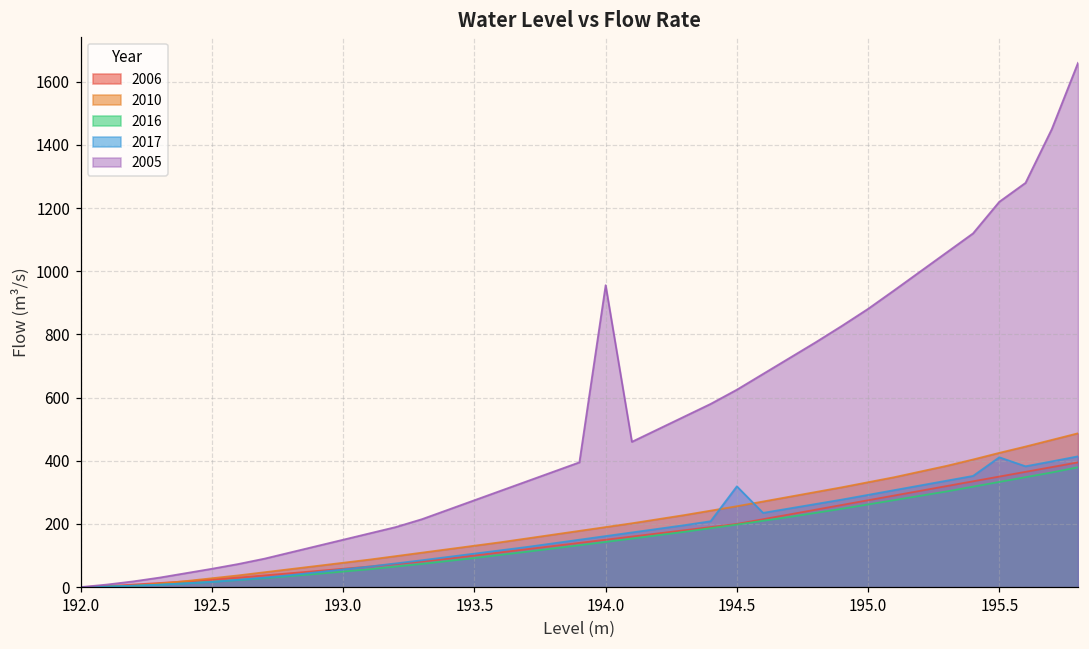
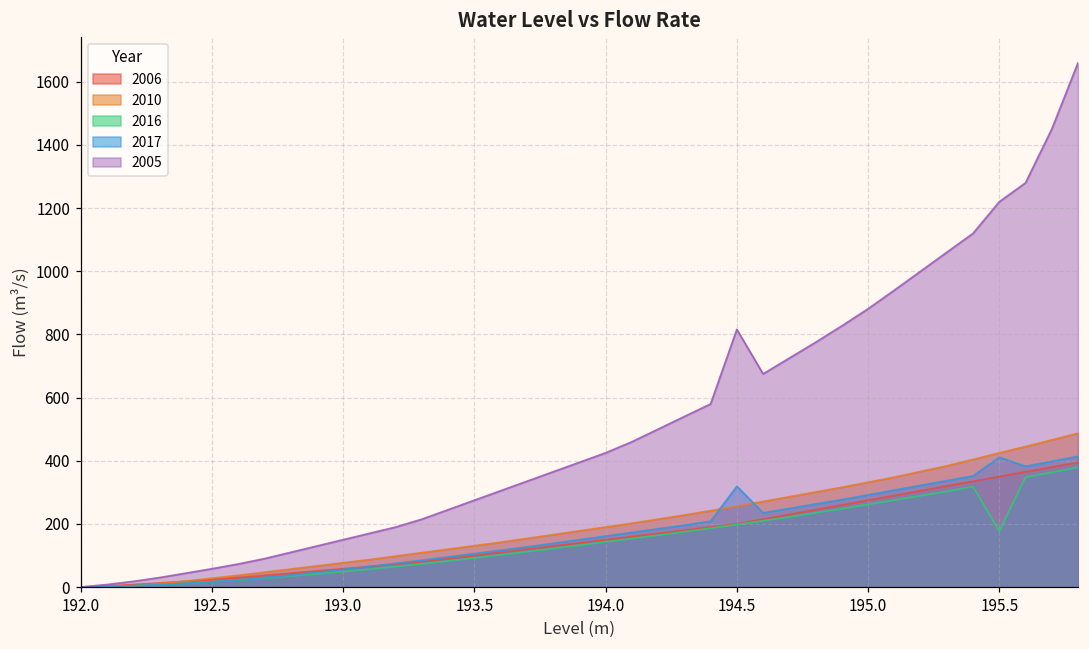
  {
    "2016": {
      "195.0": 260,
-     "195.5": 330
+     "195.5": 180
    },
    "2017": {
      "194.0": 160,
      "194.5": 320,
      "195.0": 290,
      "195.5": 410
    },
    "2005": {
      "192.5": 60,
      "193.0": 150,
      "193.5": 280,
-     "194.0": 960,
-     "194.5": 630,
+     "194.0": 430,
+     "194.5": 820,
      "195.0": 880,
      "195.5": 1220
    }
  }
